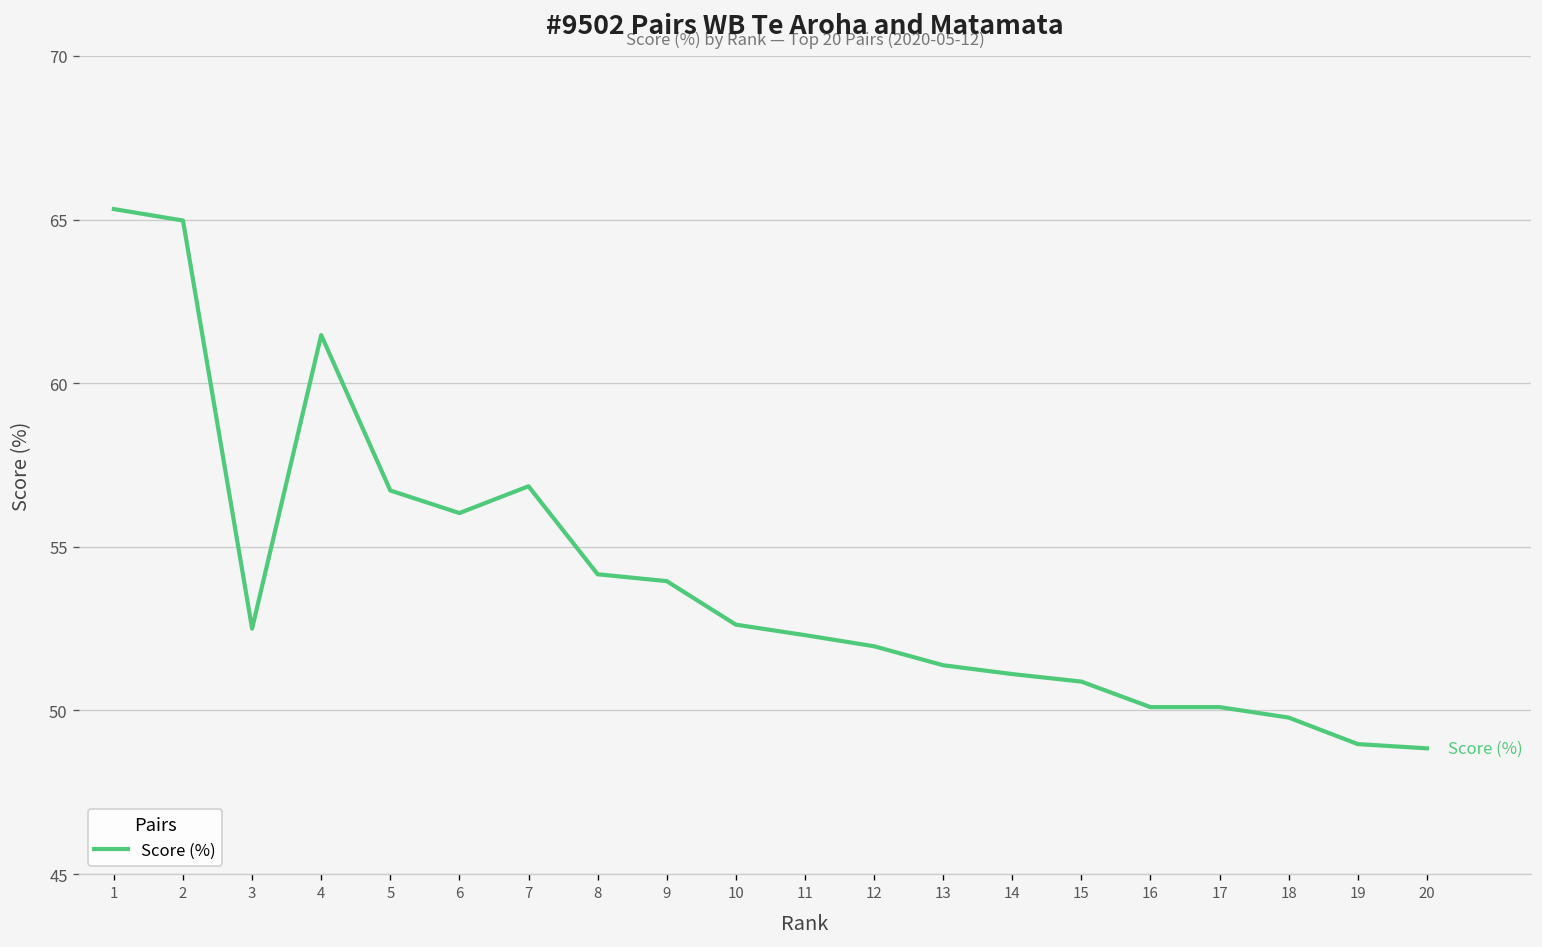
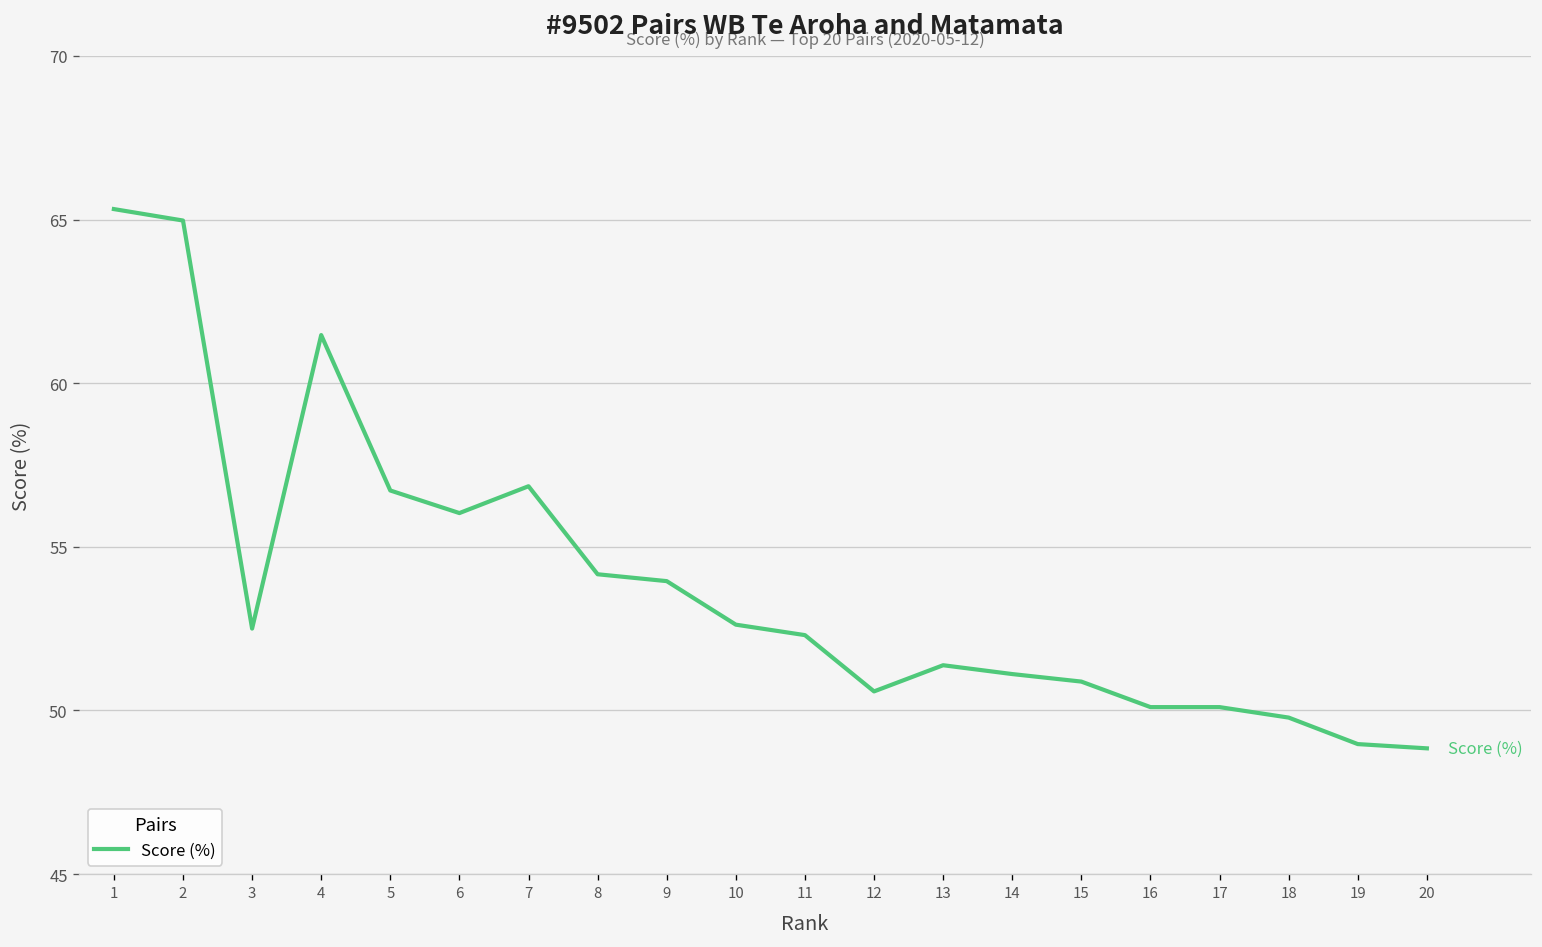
  {
    "1": 65.3,
    "2": 65.0,
    "3": 52.5,
    "4": 61.5,
    "5": 56.7,
    "6": 56.0,
    "7": 56.9,
    "8": 54.2,
    "9": 54.0,
    "10": 52.6,
    "11": 52.3,
-   "12": 52.0,
+   "12": 50.6,
    "13": 51.4,
    "14": 51.1,
    "15": 50.9,
    "16": 50.1,
    "17": 50.1,
    "18": 49.8,
    "19": 49.0,
    "20": 48.8
  }
